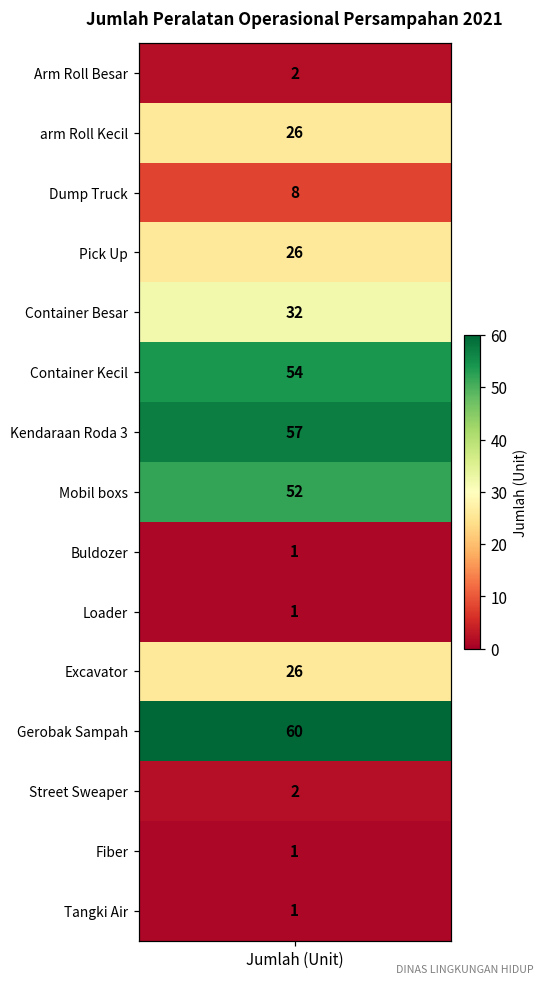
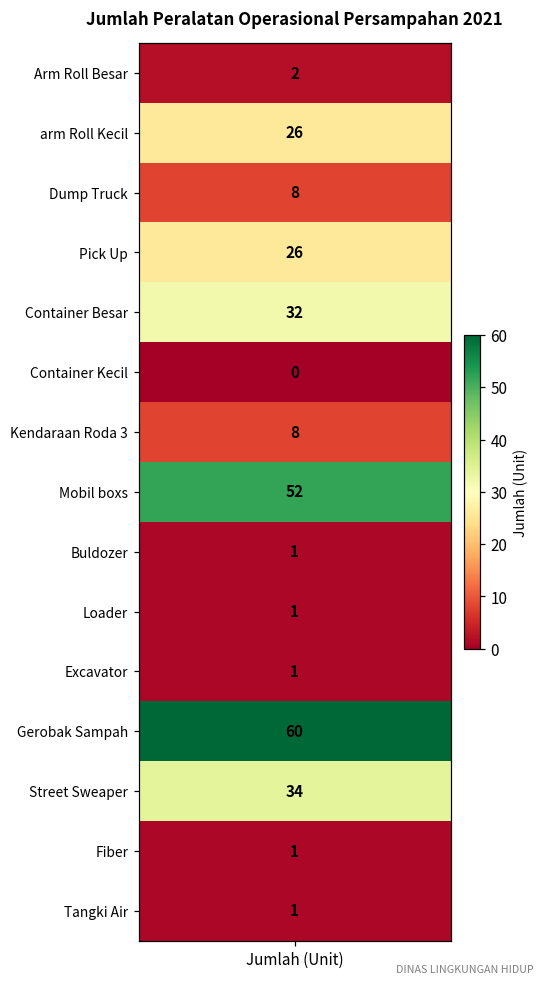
  {
    "Arm Roll Besar": {
      "Jumlah (Unit)": 2
    },
    "arm Roll Kecil": {
      "Jumlah (Unit)": 26
    },
    "Dump Truck": {
      "Jumlah (Unit)": 8
    },
    "Pick Up": {
      "Jumlah (Unit)": 26
    },
    "Container Besar": {
      "Jumlah (Unit)": 32
    },
    "Container Kecil": {
-     "Jumlah (Unit)": 54
+     "Jumlah (Unit)": 0
    },
    "Kendaraan Roda 3": {
-     "Jumlah (Unit)": 57
+     "Jumlah (Unit)": 8
    },
    "Mobil boxs": {
      "Jumlah (Unit)": 52
    },
    "Buldozer": {
      "Jumlah (Unit)": 1
    },
    "Loader": {
      "Jumlah (Unit)": 1
    },
    "Excavator": {
-     "Jumlah (Unit)": 26
+     "Jumlah (Unit)": 1
    },
    "Gerobak Sampah": {
      "Jumlah (Unit)": 60
    },
    "Street Sweaper": {
-     "Jumlah (Unit)": 2
+     "Jumlah (Unit)": 34
    },
    "Fiber": {
      "Jumlah (Unit)": 1
    },
    "Tangki Air": {
      "Jumlah (Unit)": 1
    }
  }
